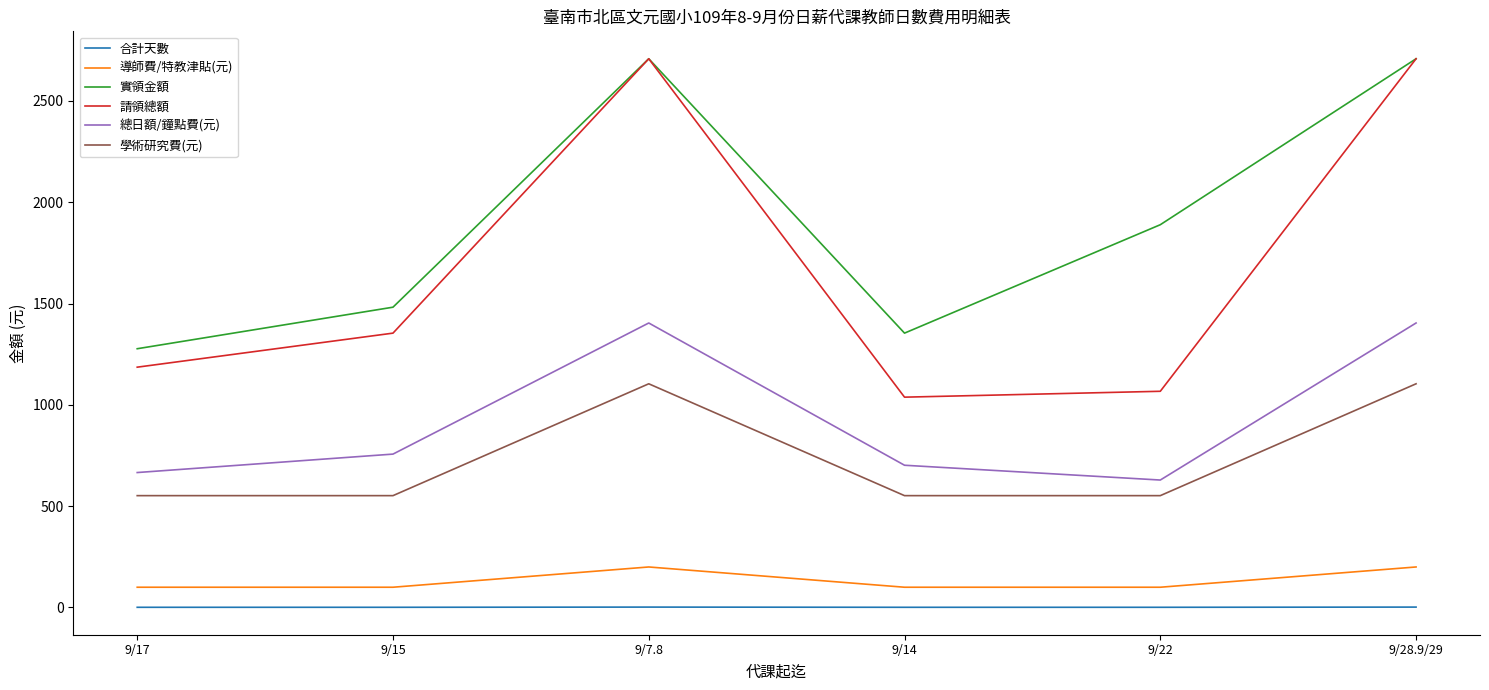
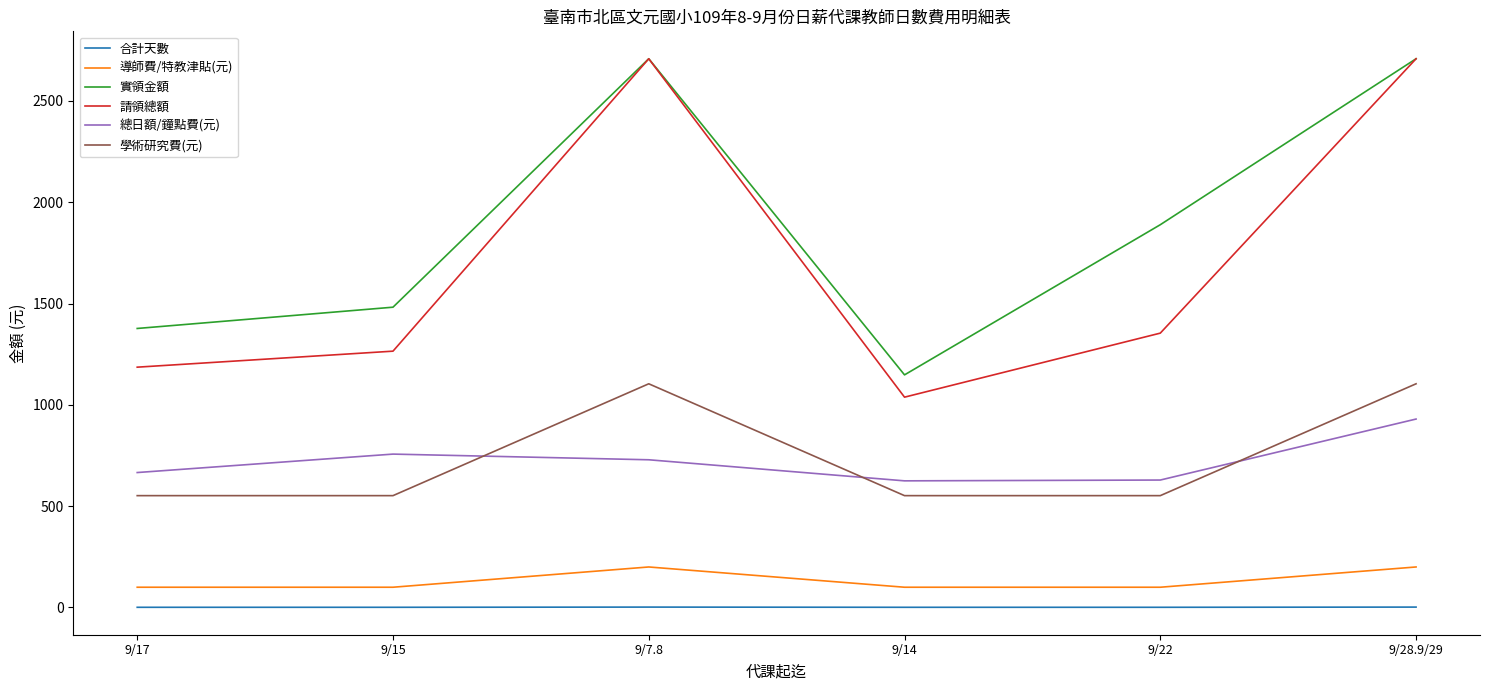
  {
    "合計天數": {
      "9/17": 0,
      "9/15": 0,
      "9/7.8": 0,
      "9/14": 0,
      "9/22": 0,
      "9/28.9/29": 0
    },
    "導師費/特教津貼(元)": {
      "9/17": 100,
      "9/15": 100,
      "9/7.8": 200,
      "9/14": 100,
      "9/22": 100,
      "9/28.9/29": 200
    },
    "實領金額": {
-     "9/17": 1280,
+     "9/17": 1380,
      "9/15": 1480,
-     "9/14": 1350,
+     "9/14": 1150,
      "9/22": 1890
    },
    "請領總額": {
      "9/17": 1190,
-     "9/15": 1350,
+     "9/15": 1270,
      "9/14": 1040,
-     "9/22": 1070
+     "9/22": 1350
    },
    "總日額/鐘點費(元)": {
      "9/17": 670,
      "9/15": 760,
-     "9/7.8": 1400,
-     "9/14": 700,
+     "9/7.8": 730,
+     "9/14": 630,
      "9/22": 630,
-     "9/28.9/29": 1400
+     "9/28.9/29": 930
    },
    "學術研究費(元)": {
      "9/17": 550,
      "9/15": 550,
      "9/7.8": 1100,
      "9/14": 550,
      "9/22": 550,
      "9/28.9/29": 1100
    }
  }
